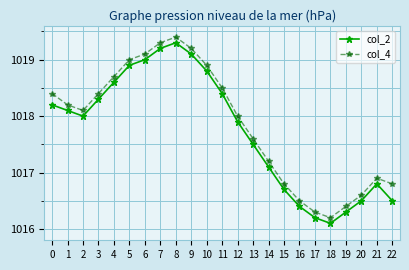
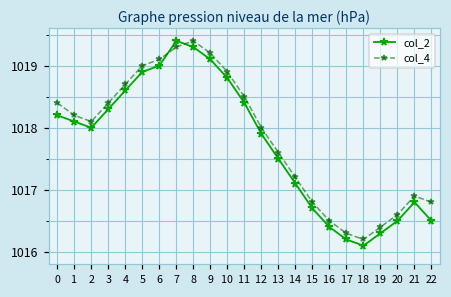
  {
    "col_2": {
      "0": 1018.2,
      "1": 1018.1,
      "2": 1018.0,
      "3": 1018.3,
      "4": 1018.6,
      "5": 1018.9,
      "6": 1019.0,
-     "7": 1019.2,
+     "7": 1019.4,
      "8": 1019.3,
      "9": 1019.1,
      "10": 1018.8,
      "11": 1018.4,
      "12": 1017.9,
      "13": 1017.5,
      "14": 1017.1,
      "15": 1016.7,
      "16": 1016.4,
      "17": 1016.2,
      "18": 1016.1,
      "19": 1016.3,
      "20": 1016.5,
      "21": 1016.8,
      "22": 1016.5
    },
    "col_4": {
      "0": 1018.4,
      "1": 1018.2,
      "2": 1018.1,
      "3": 1018.4,
      "4": 1018.7,
      "5": 1019.0,
      "6": 1019.1,
      "7": 1019.3,
      "8": 1019.4,
      "9": 1019.2,
      "10": 1018.9,
      "11": 1018.5,
      "12": 1018.0,
      "13": 1017.6,
      "14": 1017.2,
      "15": 1016.8,
      "16": 1016.5,
      "17": 1016.3,
      "18": 1016.2,
      "19": 1016.4,
      "20": 1016.6,
      "21": 1016.9,
      "22": 1016.8
    }
  }
